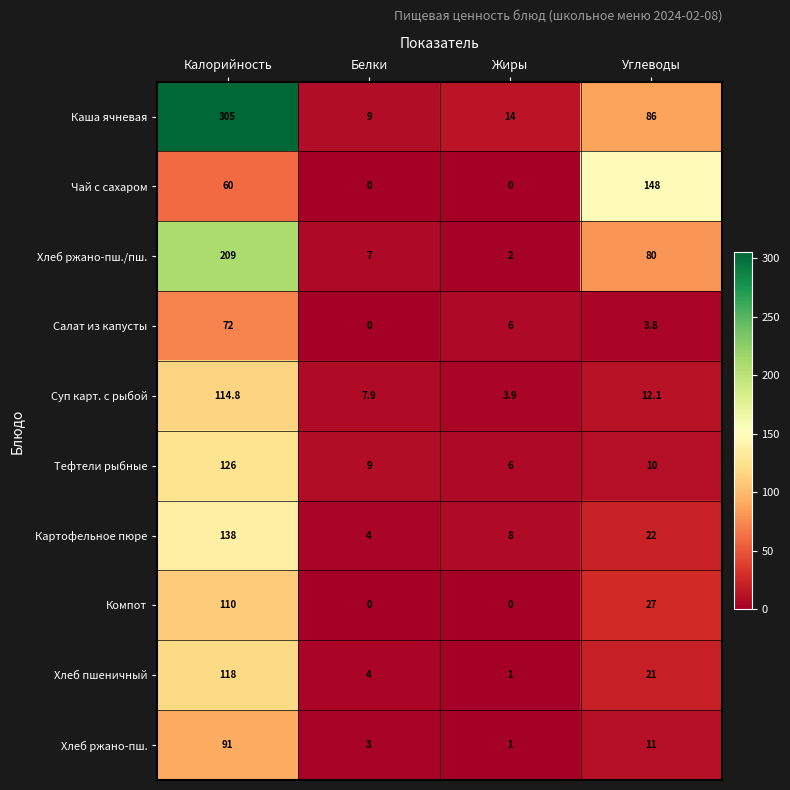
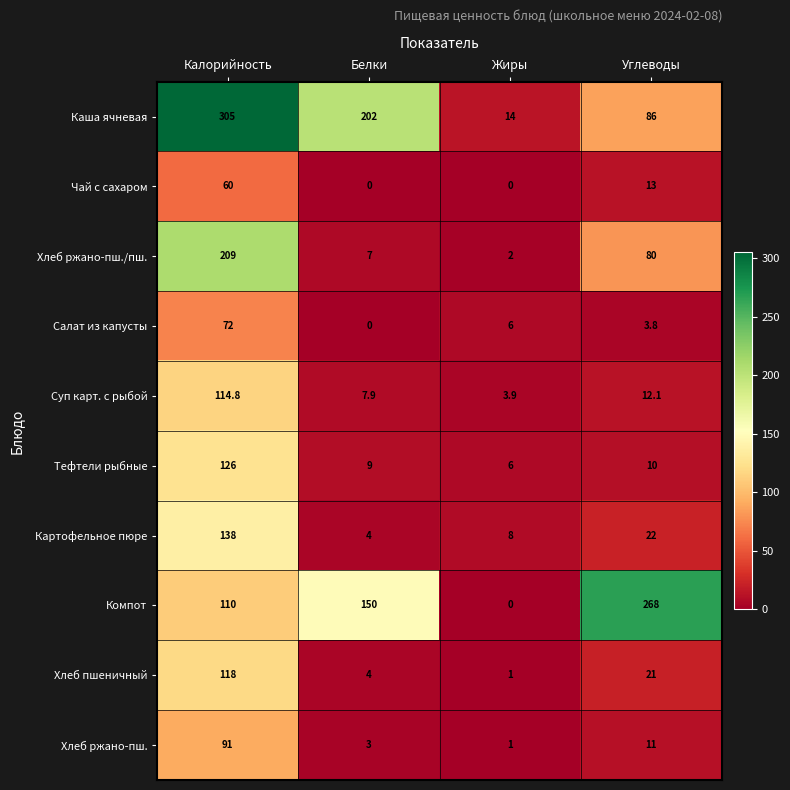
  {
    "Каша ячневая": {
      "Калорийность": 305,
-     "Белки": 9,
+     "Белки": 202,
      "Жиры": 14,
      "Углеводы": 86
    },
    "Чай с сахаром": {
      "Калорийность": 60,
      "Белки": 0,
      "Жиры": 0,
-     "Углеводы": 148
+     "Углеводы": 13
    },
    "Хлеб ржано-пш./пш.": {
      "Калорийность": 209,
      "Белки": 7,
      "Жиры": 2,
      "Углеводы": 80
    },
    "Салат из капусты": {
      "Калорийность": 72,
      "Белки": 0,
      "Жиры": 6,
      "Углеводы": 3.8
    },
    "Суп карт. с рыбой": {
      "Калорийность": 114.8,
      "Белки": 7.9,
      "Жиры": 3.9,
      "Углеводы": 12.1
    },
    "Тефтели рыбные": {
      "Калорийность": 126,
      "Белки": 9,
      "Жиры": 6,
      "Углеводы": 10
    },
    "Картофельное пюре": {
      "Калорийность": 138,
      "Белки": 4,
      "Жиры": 8,
      "Углеводы": 22
    },
    "Компот": {
      "Калорийность": 110,
-     "Белки": 0,
+     "Белки": 150,
      "Жиры": 0,
-     "Углеводы": 27
+     "Углеводы": 268
    },
    "Хлеб пшеничный": {
      "Калорийность": 118,
      "Белки": 4,
      "Жиры": 1,
      "Углеводы": 21
    },
    "Хлеб ржано-пш.": {
      "Калорийность": 91,
      "Белки": 3,
      "Жиры": 1,
      "Углеводы": 11
    }
  }
